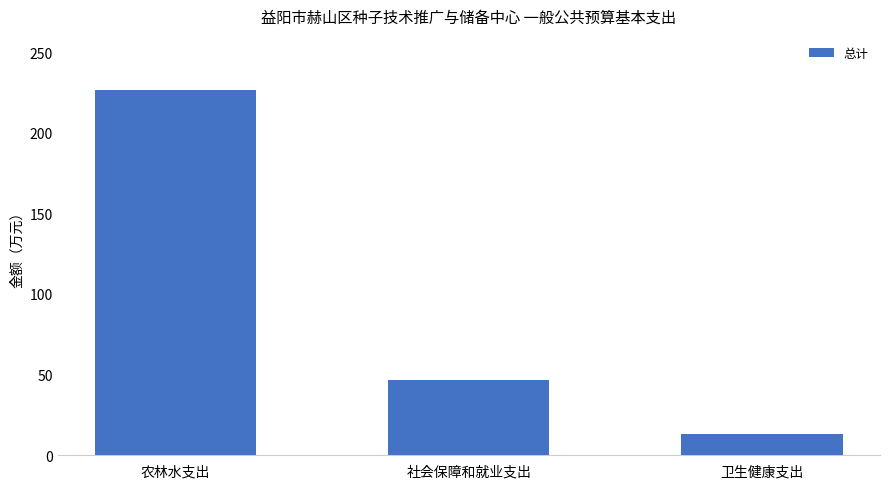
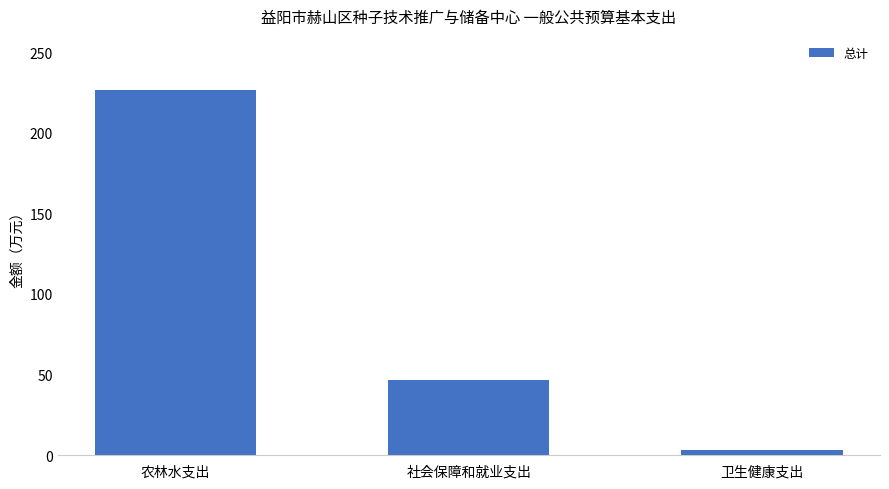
  {
    "农林水支出": 227,
    "社会保障和就业支出": 47,
-   "卫生健康支出": 13
+   "卫生健康支出": 3
  }
